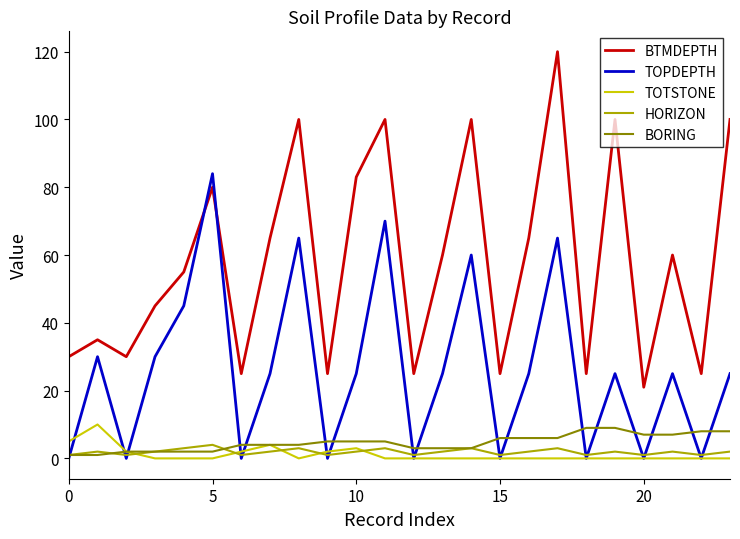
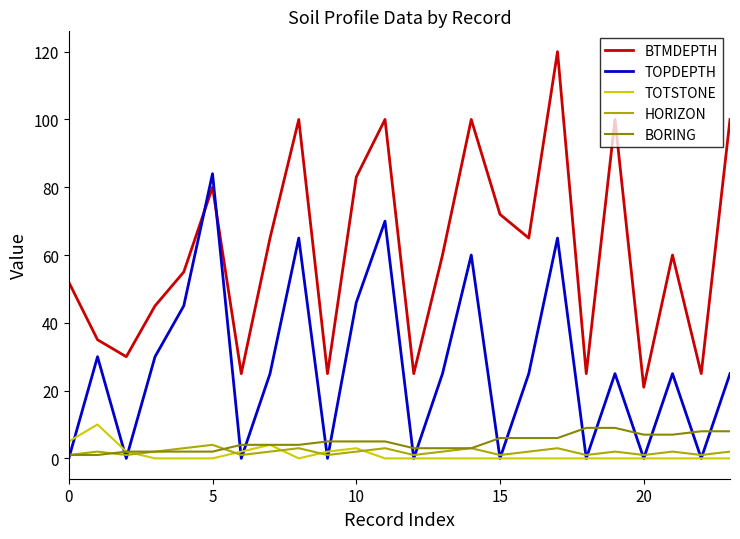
  {
    "BTMDEPTH": {
-     "0": 30,
+     "0": 52,
      "5": 80,
      "10": 83,
-     "15": 25,
+     "15": 72,
      "20": 21
    },
    "TOPDEPTH": {
      "0": 0,
      "5": 84,
-     "10": 25
+     "10": 46
    }
  }
